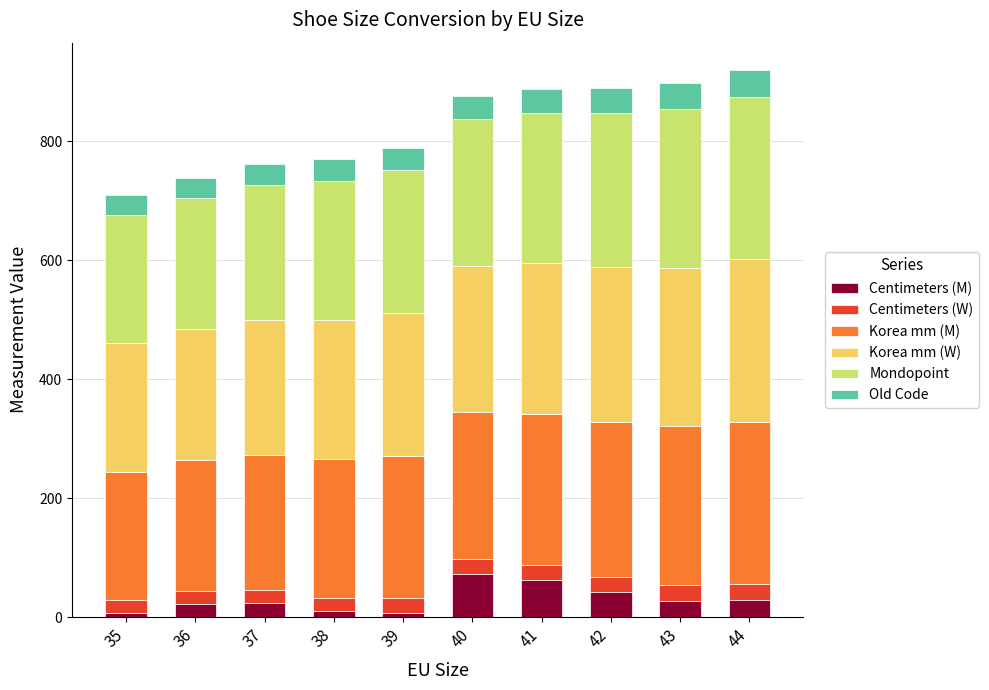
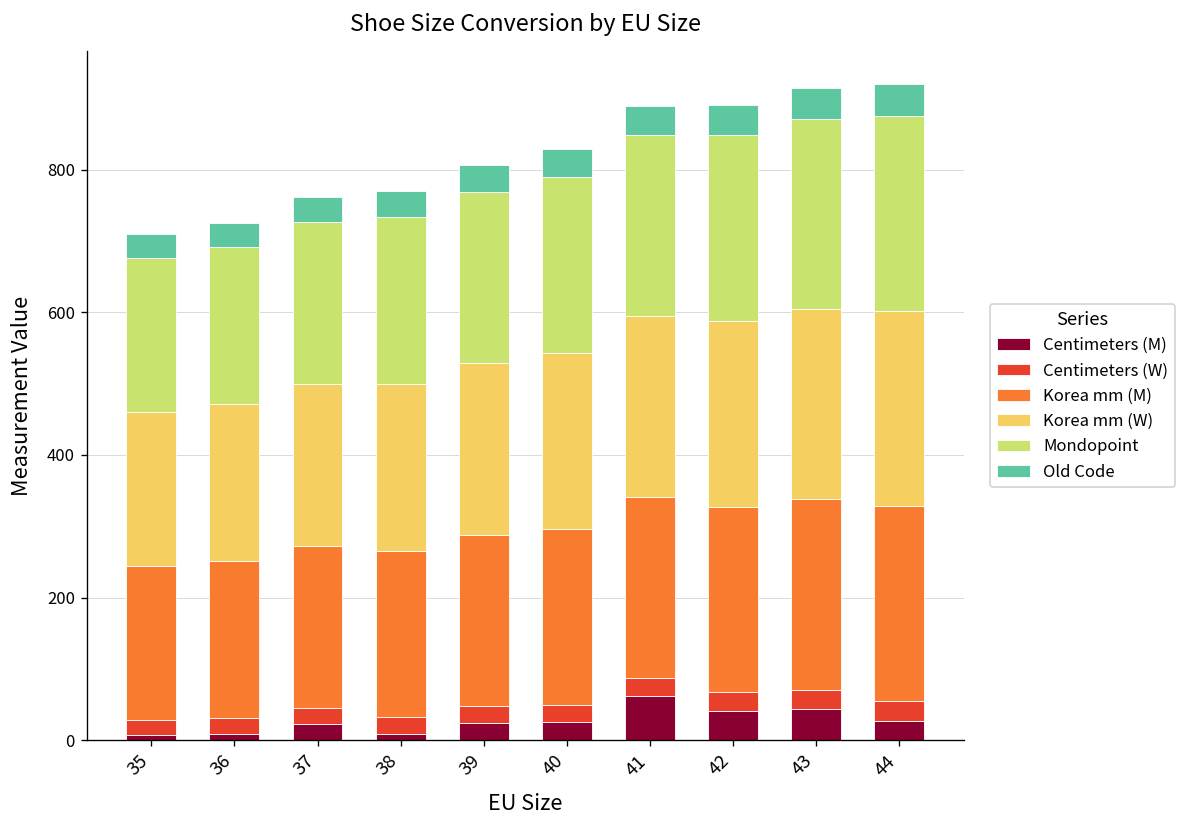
  {
    "Centimeters (M)": {
      "35": 10,
-     "36": 20,
+     "36": 10,
      "37": 20,
      "38": 10,
-     "39": 10,
-     "40": 70,
+     "39": 20,
+     "40": 30,
      "41": 60,
      "42": 40,
-     "43": 30,
+     "43": 40,
      "44": 30
    },
    "Centimeters (W)": {
      "35": 20,
      "36": 20,
      "37": 20,
      "38": 20,
      "39": 20,
      "40": 20,
      "41": 30,
      "42": 30,
      "43": 30,
      "44": 30
    },
    "Korea mm (M)": {
      "35": 220,
      "36": 220,
      "37": 230,
      "38": 230,
      "39": 240,
      "40": 250,
      "41": 250,
      "42": 260,
      "43": 270,
      "44": 270
    },
    "Old Code": {
      "35": 30,
      "36": 30,
      "37": 40,
      "38": 40,
      "39": 40,
      "40": 40,
      "41": 40,
      "42": 40,
      "43": 40,
      "44": 40
    }
  }
